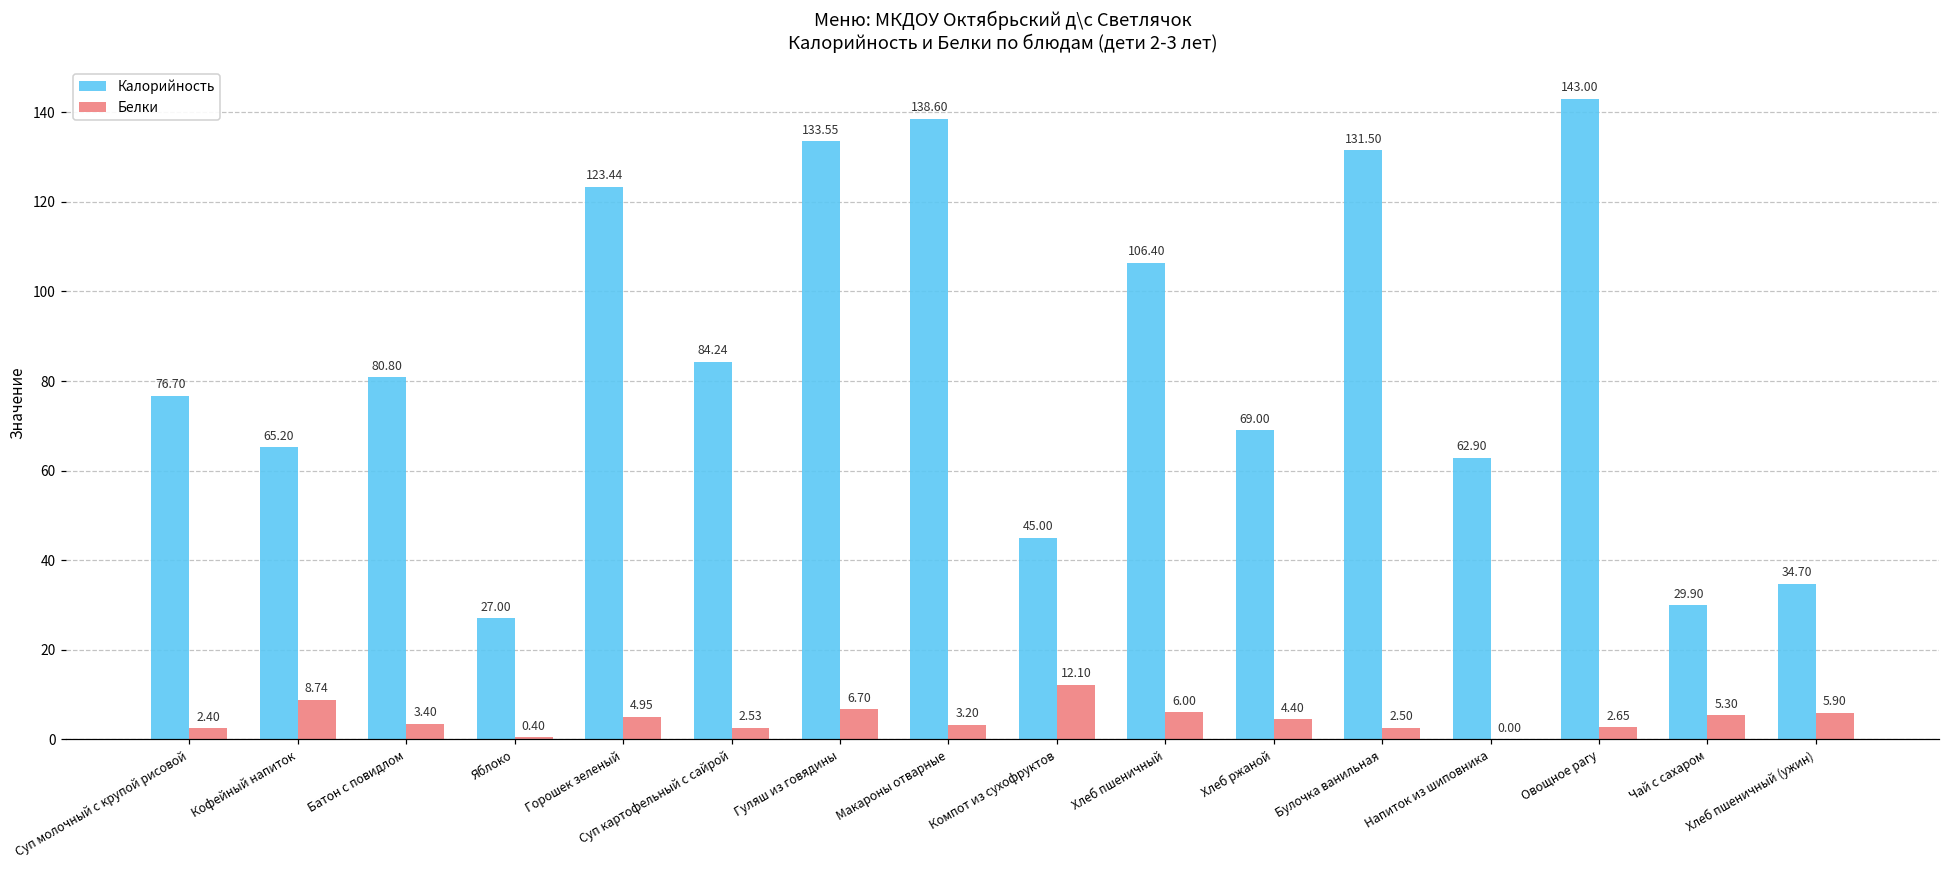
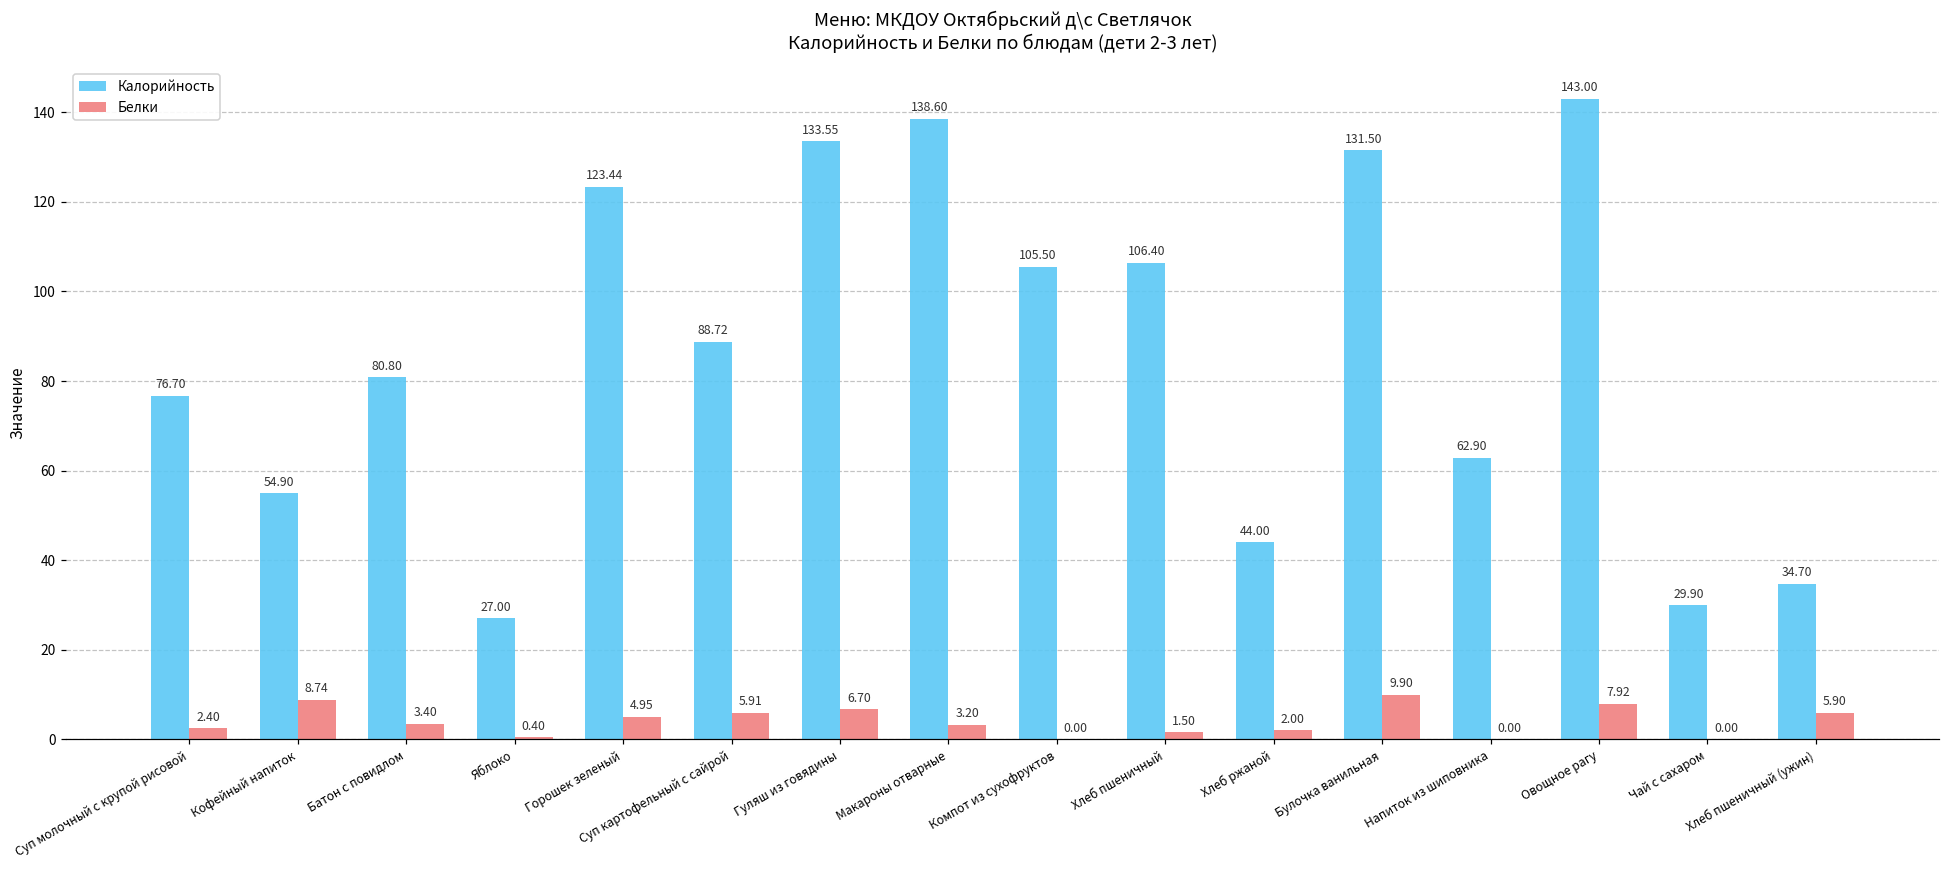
  {
    "Калорийность": {
      "Суп молочный с крупой рисовой": 76.70,
-     "Кофейный напиток": 65.20,
+     "Кофейный напиток": 54.90,
      "Батон с повидлом": 80.80,
      "Яблоко": 27.00,
      "Горошек зеленый": 123.44,
-     "Суп картофельный с сайрой": 84.24,
+     "Суп картофельный с сайрой": 88.72,
      "Гуляш из говядины": 133.55,
      "Макароны отварные": 138.60,
-     "Компот из сухофруктов": 45.00,
+     "Компот из сухофруктов": 105.50,
      "Хлеб пшеничный": 106.40,
-     "Хлеб ржаной": 69.00,
+     "Хлеб ржаной": 44.00,
      "Булочка ванильная": 131.50,
      "Напиток из шиповника": 62.90,
      "Овощное рагу": 143.00,
      "Чай с сахаром": 29.90,
      "Хлеб пшеничный (ужин)": 34.70
    },
    "Белки": {
      "Суп молочный с крупой рисовой": 2.40,
      "Кофейный напиток": 8.74,
      "Батон с повидлом": 3.40,
      "Яблоко": 0.40,
      "Горошек зеленый": 4.95,
-     "Суп картофельный с сайрой": 2.53,
+     "Суп картофельный с сайрой": 5.91,
      "Гуляш из говядины": 6.70,
      "Макароны отварные": 3.20,
-     "Компот из сухофруктов": 12.10,
-     "Хлеб пшеничный": 6.00,
-     "Хлеб ржаной": 4.40,
-     "Булочка ванильная": 2.50,
+     "Компот из сухофруктов": 0.00,
+     "Хлеб пшеничный": 1.50,
+     "Хлеб ржаной": 2.00,
+     "Булочка ванильная": 9.90,
      "Напиток из шиповника": 0.00,
-     "Овощное рагу": 2.65,
-     "Чай с сахаром": 5.30,
+     "Овощное рагу": 7.92,
+     "Чай с сахаром": 0.00,
      "Хлеб пшеничный (ужин)": 5.90
    }
  }
